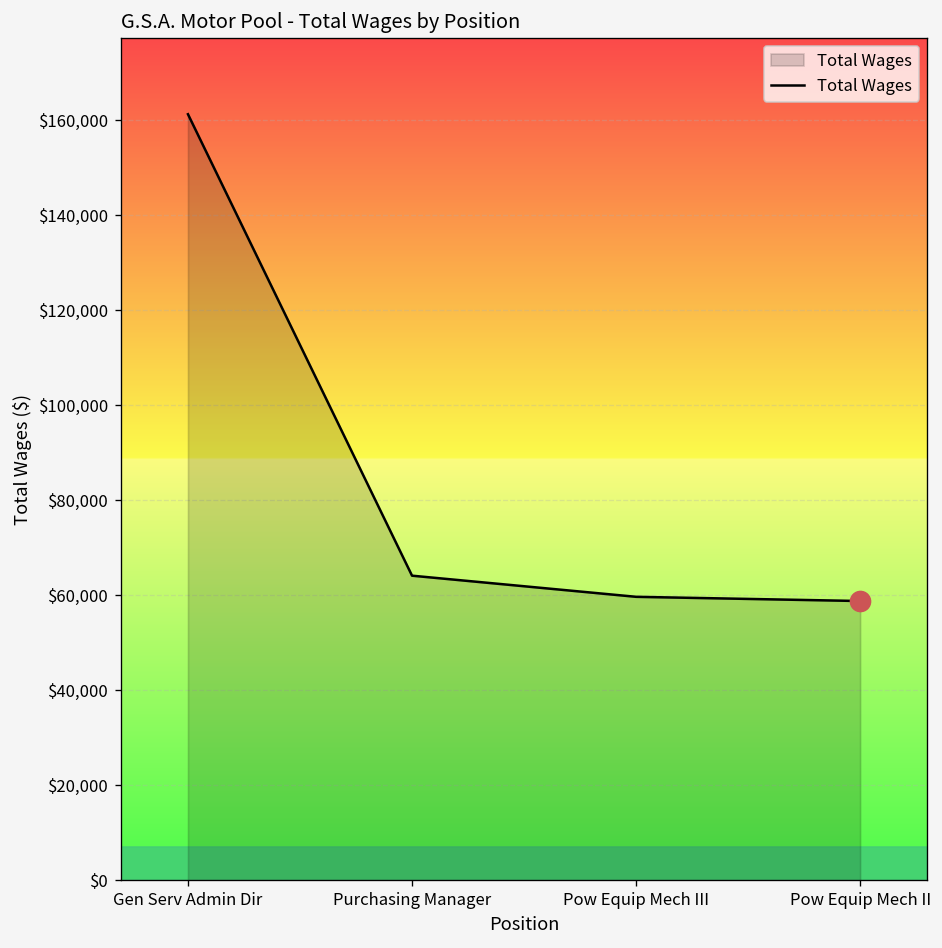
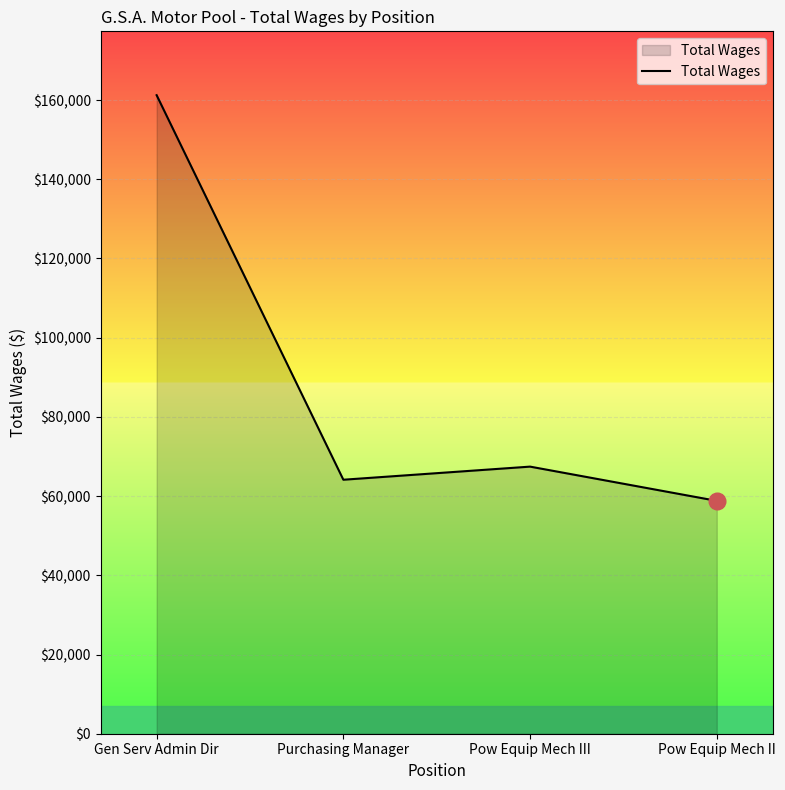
  {
    "Total Wages": {
      "Gen Serv Admin Dir": "$161,000",
      "Purchasing Manager": "$64,000",
-     "Pow Equip Mech III": "$60,000"
+     "Pow Equip Mech III": "$67,000"
    }
  }
